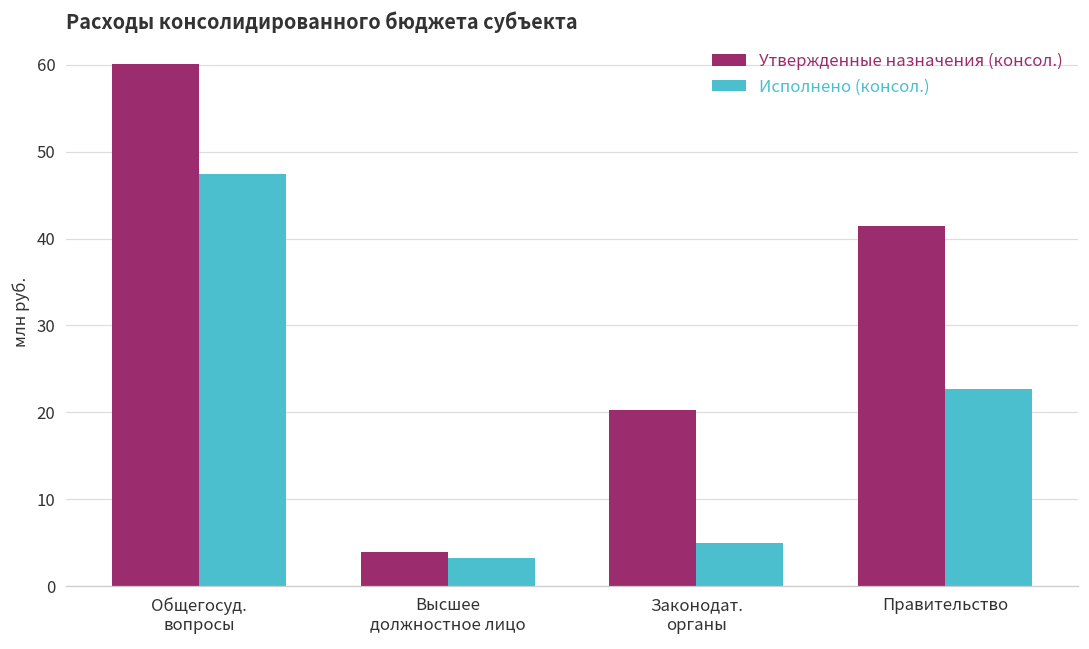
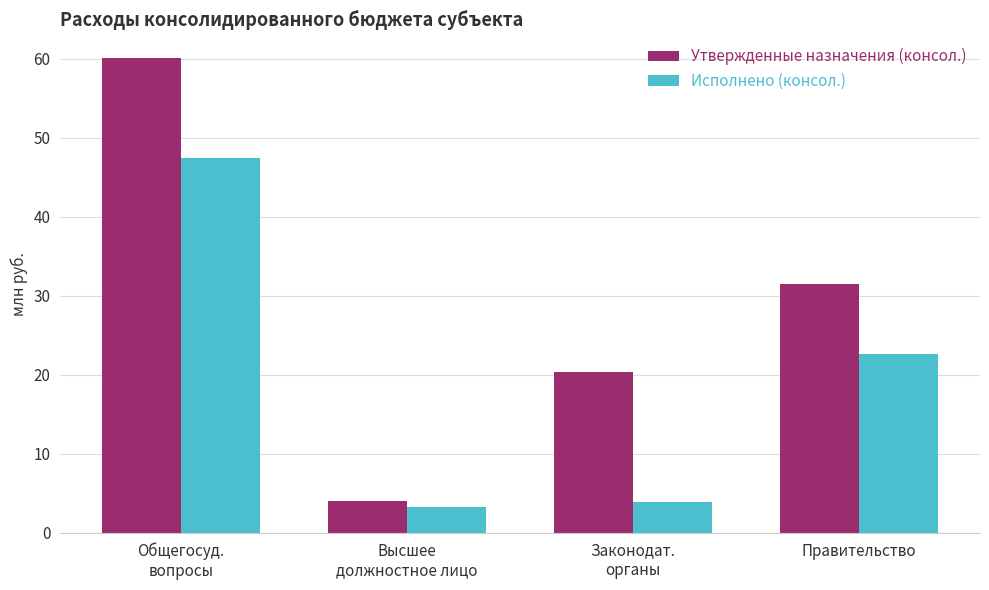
  {
    "Утвержденные назначения (консол.)": {
      "Общегосуд. вопросы": 60,
      "Высшее должностное лицо": 4,
      "Законодат. органы": 20,
-     "Правительство": 41
+     "Правительство": 31
    },
    "Исполнено (консол.)": {
      "Общегосуд. вопросы": 47,
      "Высшее должностное лицо": 3,
-     "Законодат. органы": 5,
+     "Законодат. органы": 4,
      "Правительство": 23
    }
  }
